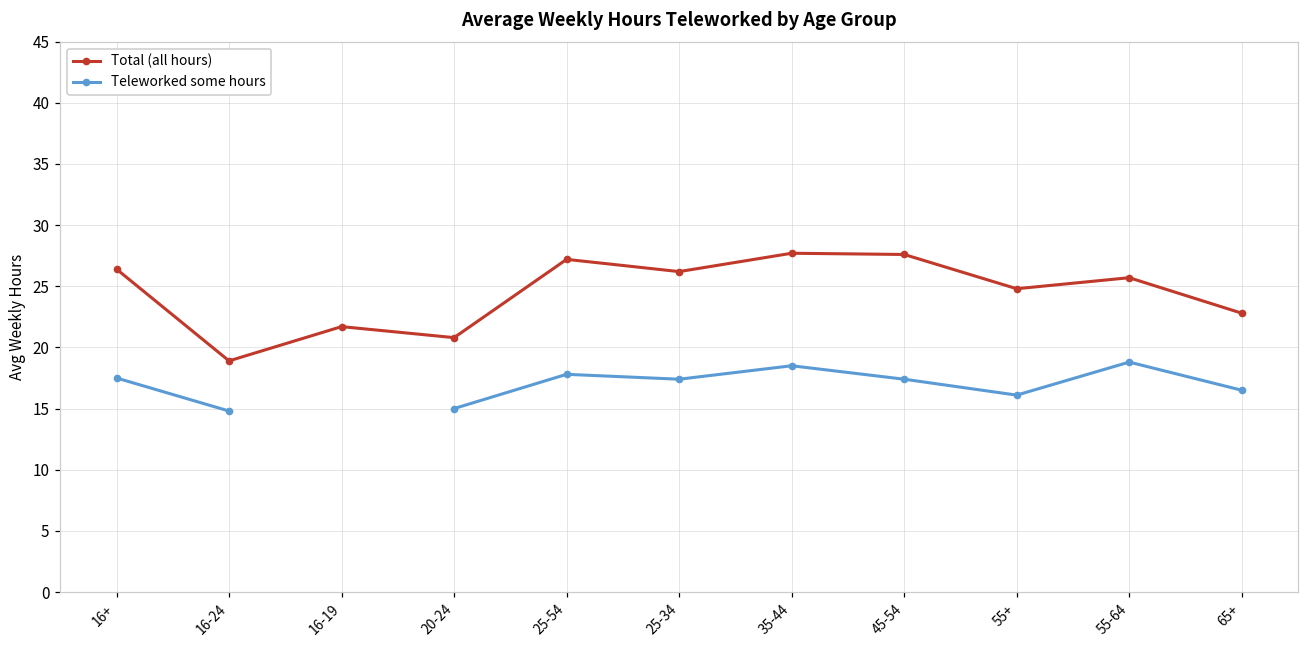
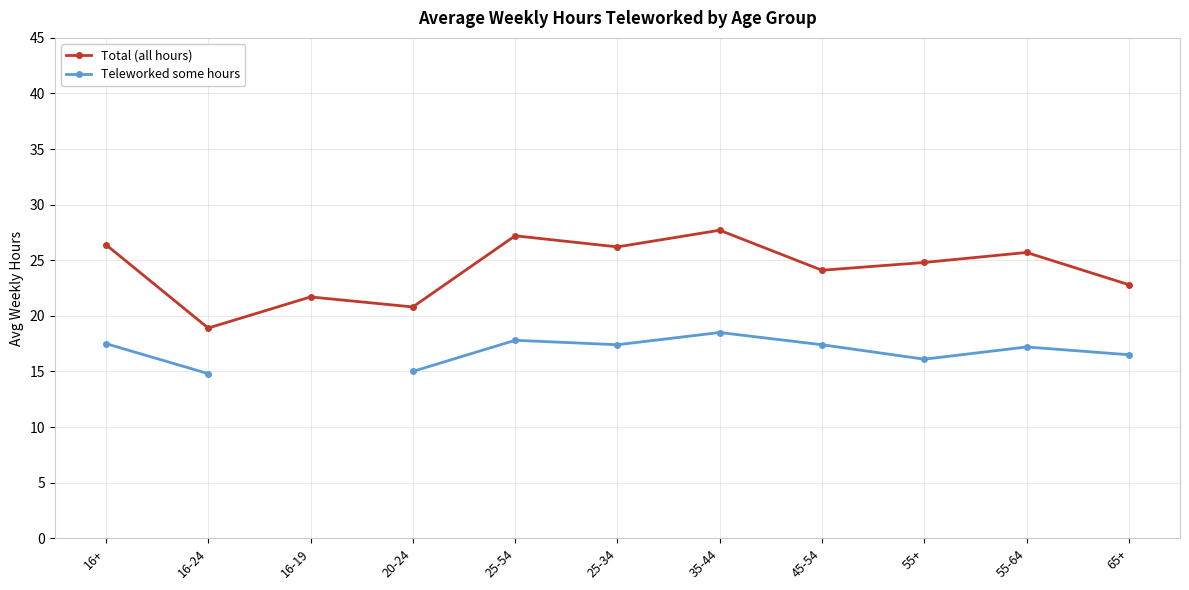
  {
    "Total (all hours)": {
      "16+": 26.4,
      "16-24": 18.9,
      "16-19": 21.7,
      "20-24": 20.8,
      "25-54": 27.2,
      "25-34": 26.2,
      "35-44": 27.7,
-     "45-54": 27.6,
+     "45-54": 24.1,
      "55+": 24.8,
      "55-64": 25.7,
      "65+": 22.8
    },
    "Teleworked some hours": {
      "16+": 17.5,
      "16-24": 14.8,
      "20-24": 15.0,
      "25-54": 17.8,
      "25-34": 17.4,
      "35-44": 18.5,
      "45-54": 17.4,
      "55+": 16.1,
-     "55-64": 18.8,
+     "55-64": 17.2,
      "65+": 16.5
    }
  }
